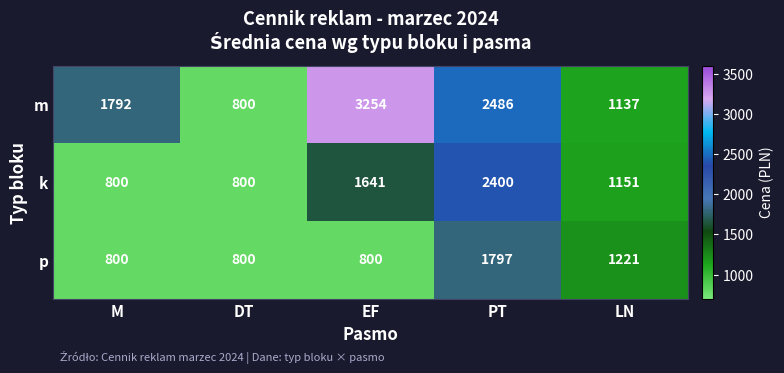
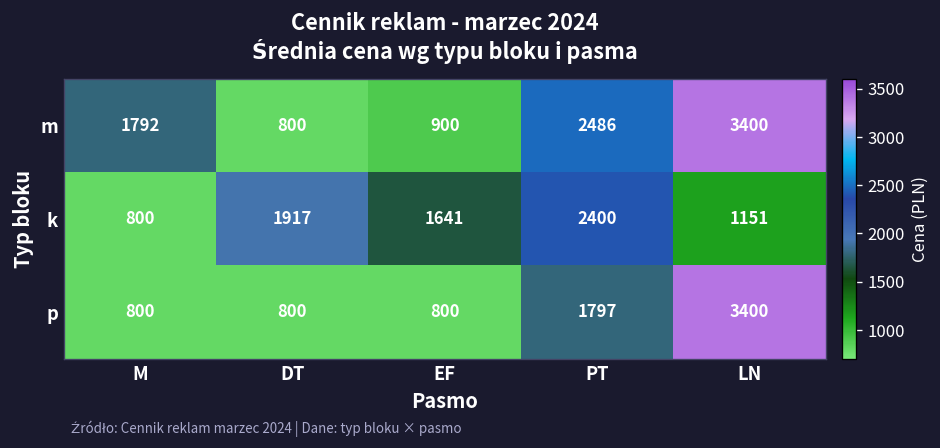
  {
    "m": {
      "M": 1792,
      "DT": 800,
-     "EF": 3254,
+     "EF": 900,
      "PT": 2486,
-     "LN": 1137
+     "LN": 3400
    },
    "k": {
      "M": 800,
-     "DT": 800,
+     "DT": 1917,
      "EF": 1641,
      "PT": 2400,
      "LN": 1151
    },
    "p": {
      "M": 800,
      "DT": 800,
      "EF": 800,
      "PT": 1797,
-     "LN": 1221
+     "LN": 3400
    }
  }
